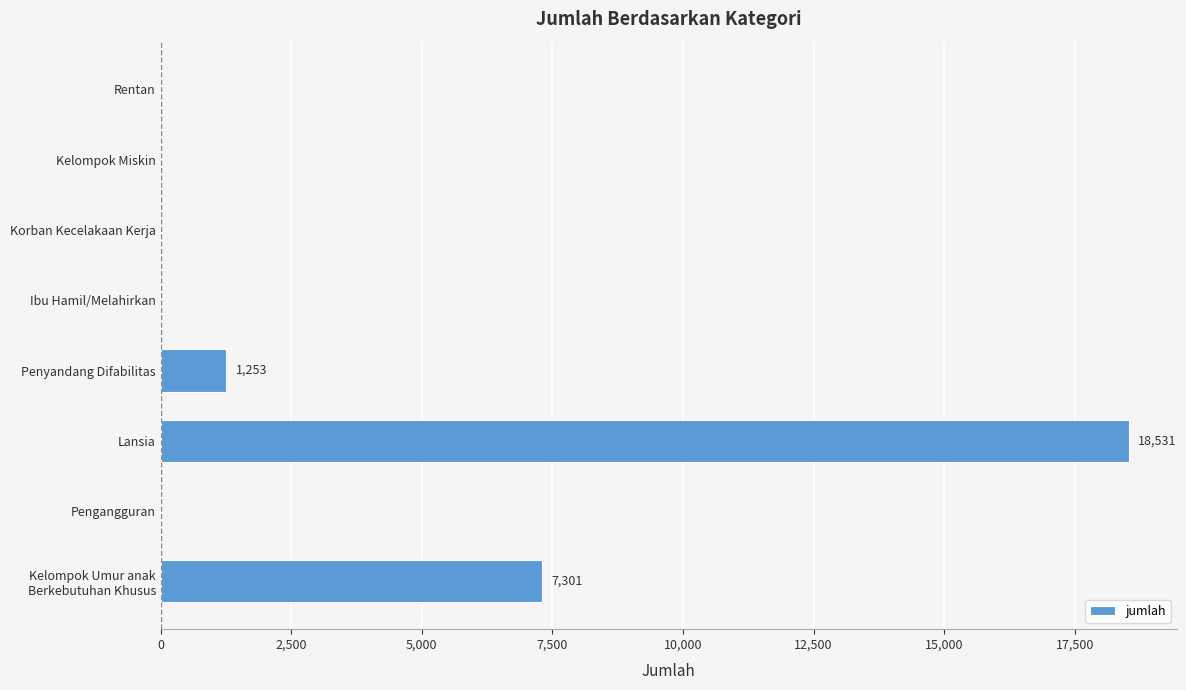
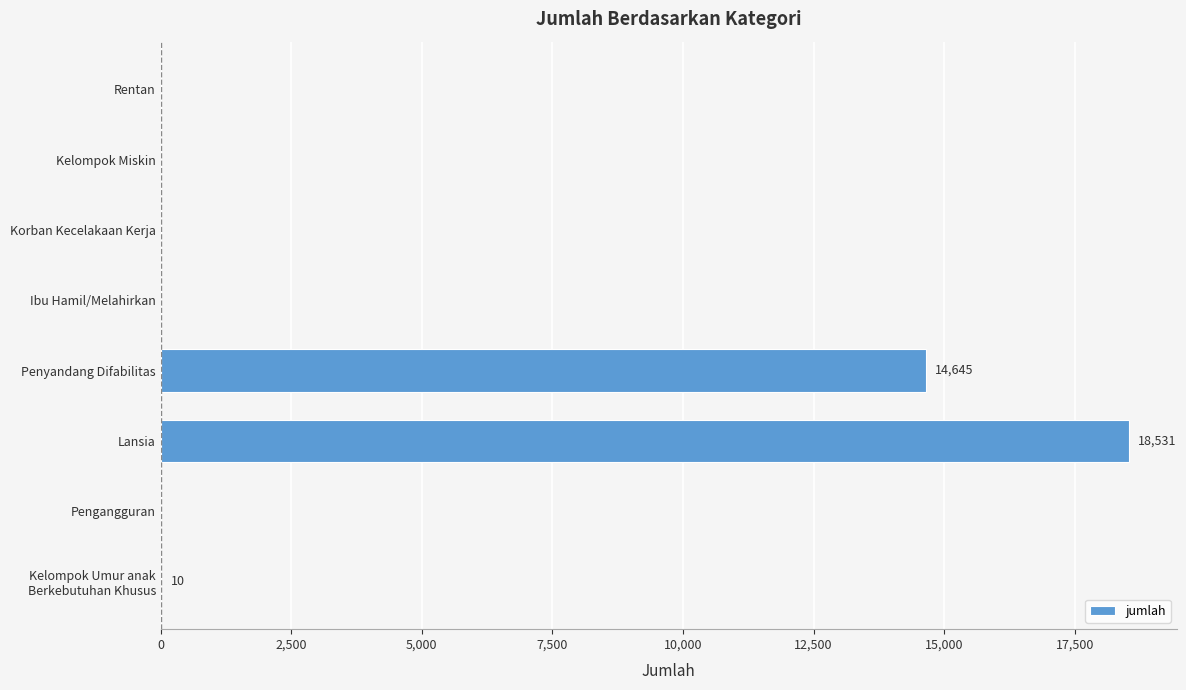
  {
-   "Penyandang Difabilitas": "1,253",
+   "Penyandang Difabilitas": "14,645",
    "Lansia": "18,531",
-   "Kelompok Umur anak Berkebutuhan Khusus": "7,301"
+   "Kelompok Umur anak Berkebutuhan Khusus": "10"
  }
